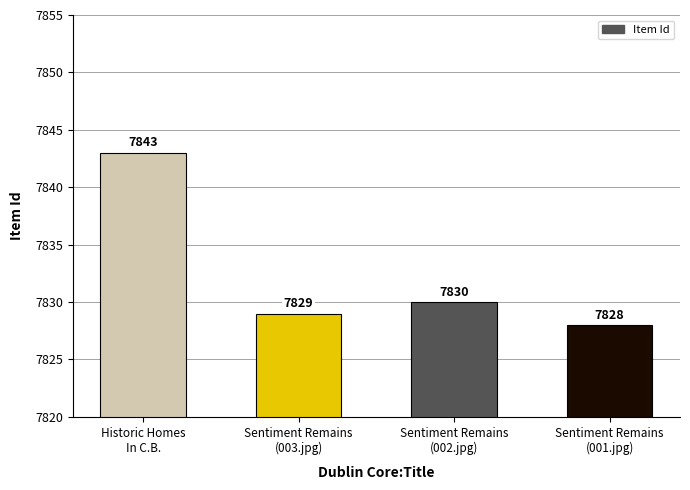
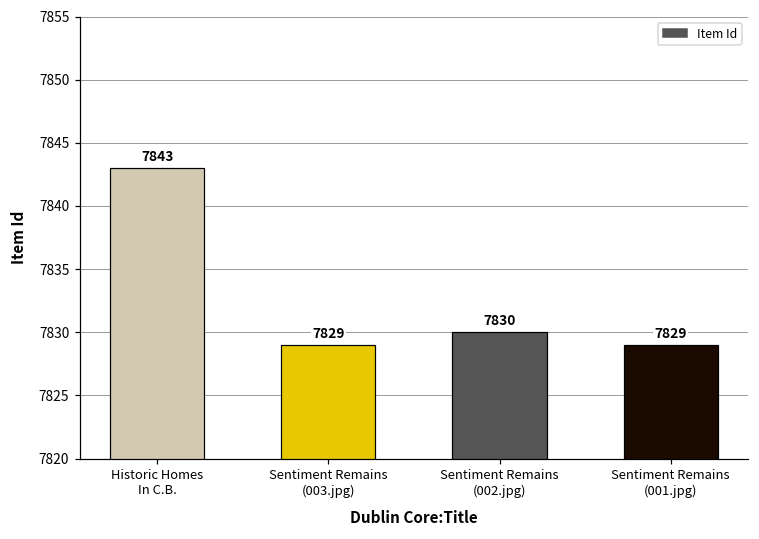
  {
-   "Sentiment Remains (001.jpg)": 7828
+   "Sentiment Remains (001.jpg)": 7829
  }
